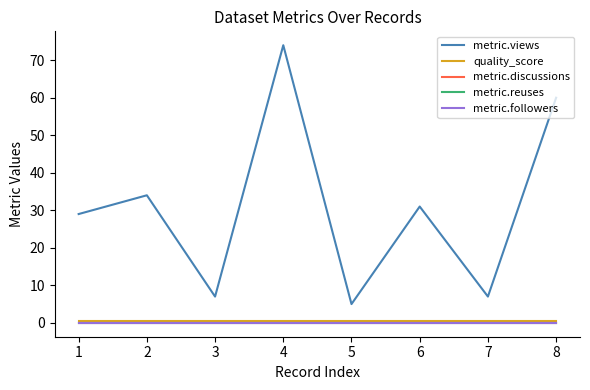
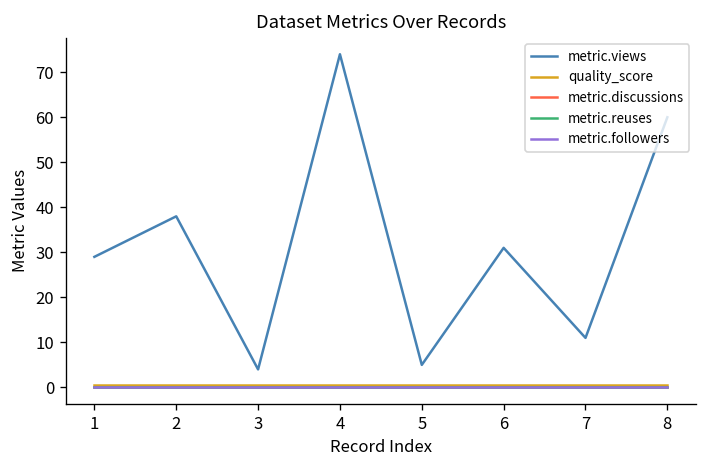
  {
    "metric.views": {
      "1": 29,
-     "2": 34,
-     "3": 7,
+     "2": 38,
+     "3": 4,
      "4": 74,
      "5": 5,
      "6": 31,
-     "7": 7
+     "7": 11
    }
  }
